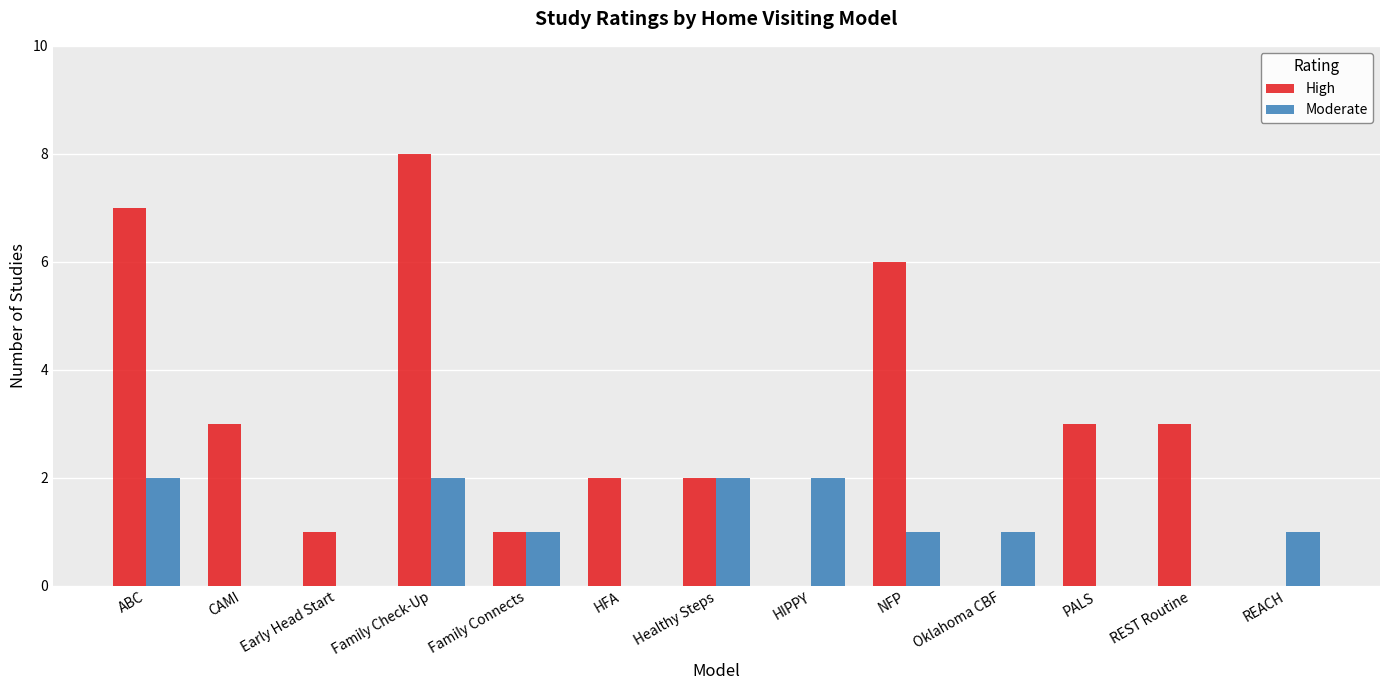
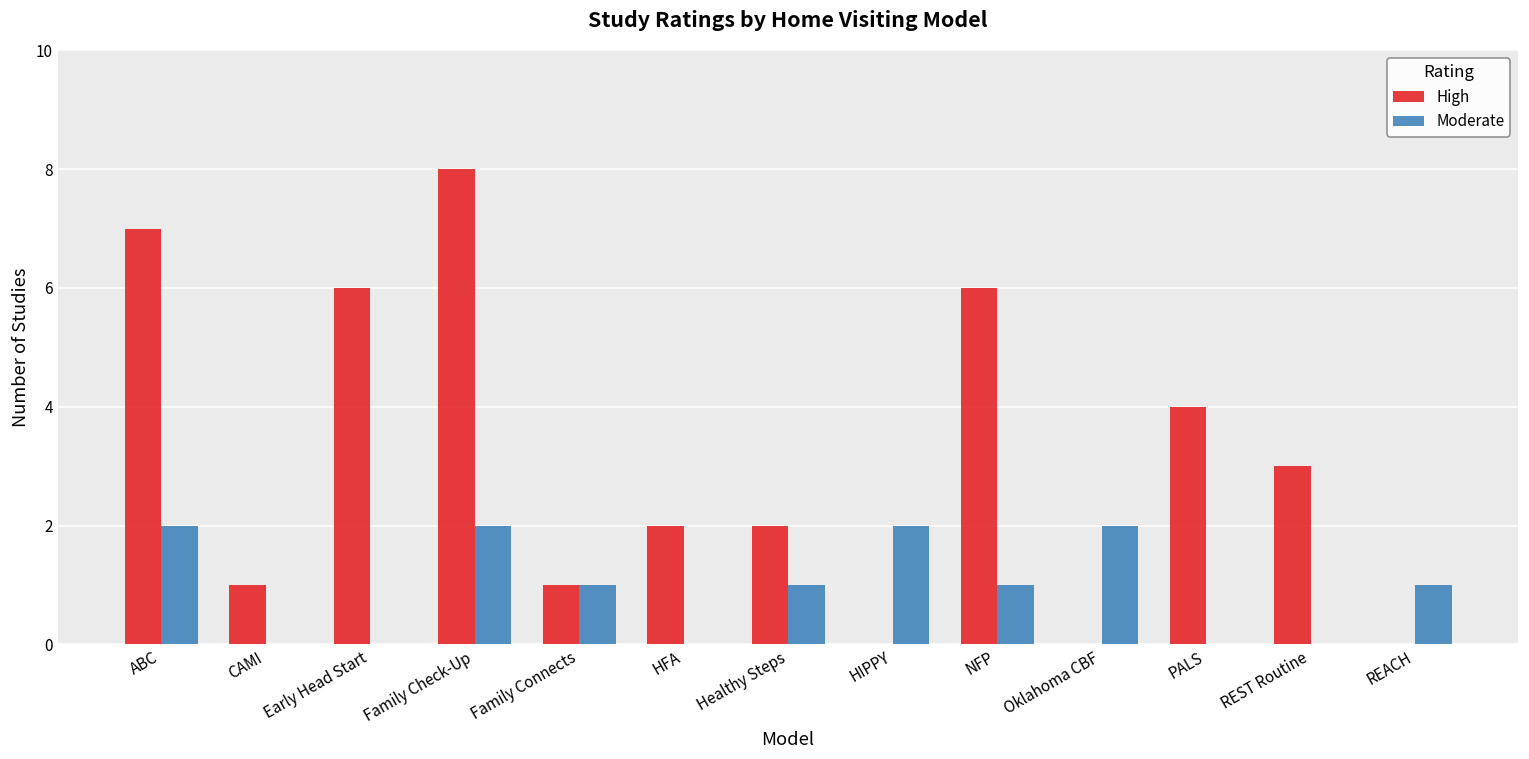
  {
    "High": {
      "ABC": 7,
-     "CAMI": 3,
-     "Early Head Start": 1,
+     "CAMI": 1,
+     "Early Head Start": 6,
      "Family Check-Up": 8,
      "Family Connects": 1,
      "HFA": 2,
      "Healthy Steps": 2,
      "HIPPY": 0,
      "NFP": 6,
      "Oklahoma CBF": 0,
-     "PALS": 3,
+     "PALS": 4,
      "REST Routine": 3,
      "REACH": 0
    },
    "Moderate": {
      "ABC": 2,
      "CAMI": 0,
      "Early Head Start": 0,
      "Family Check-Up": 2,
      "Family Connects": 1,
      "HFA": 0,
-     "Healthy Steps": 2,
+     "Healthy Steps": 1,
      "HIPPY": 2,
      "NFP": 1,
-     "Oklahoma CBF": 1,
+     "Oklahoma CBF": 2,
      "PALS": 0,
      "REST Routine": 0,
      "REACH": 1
    }
  }
